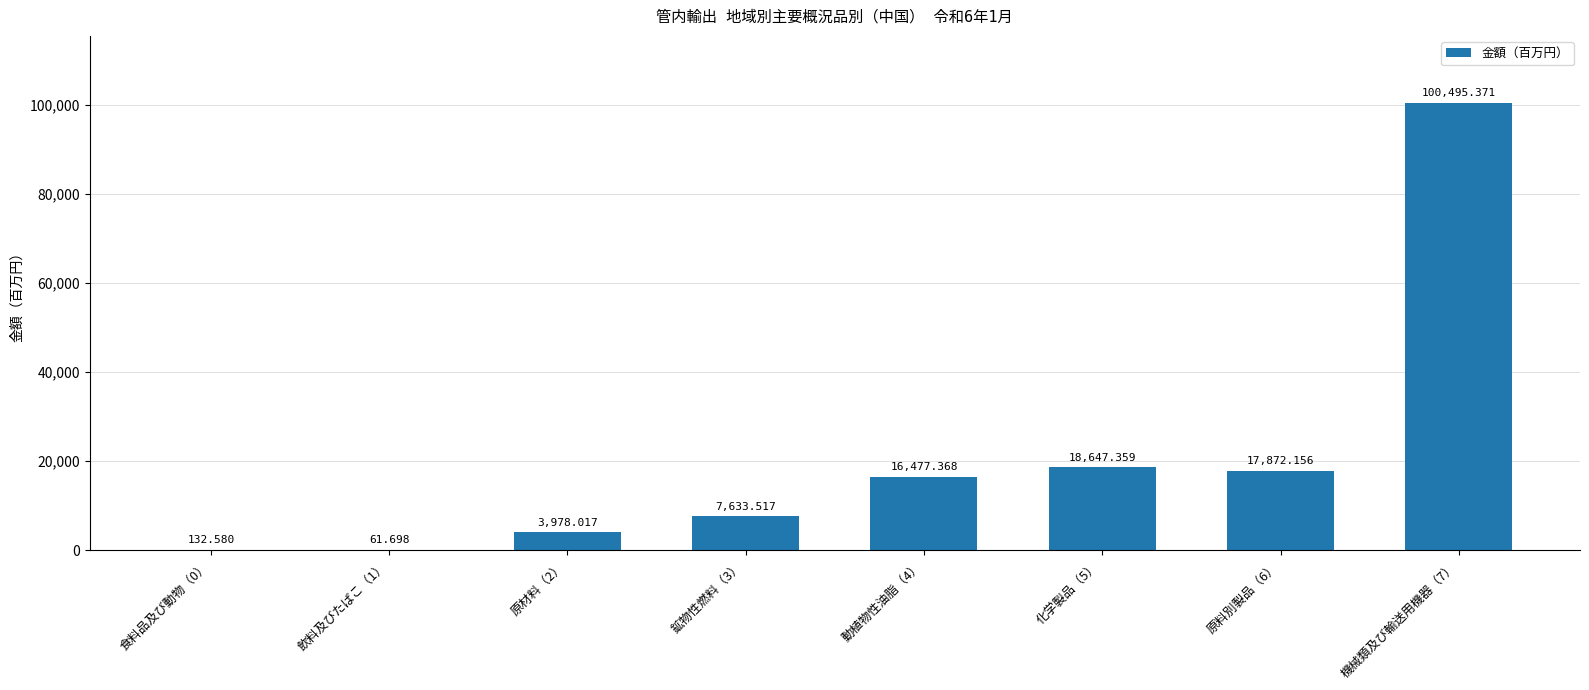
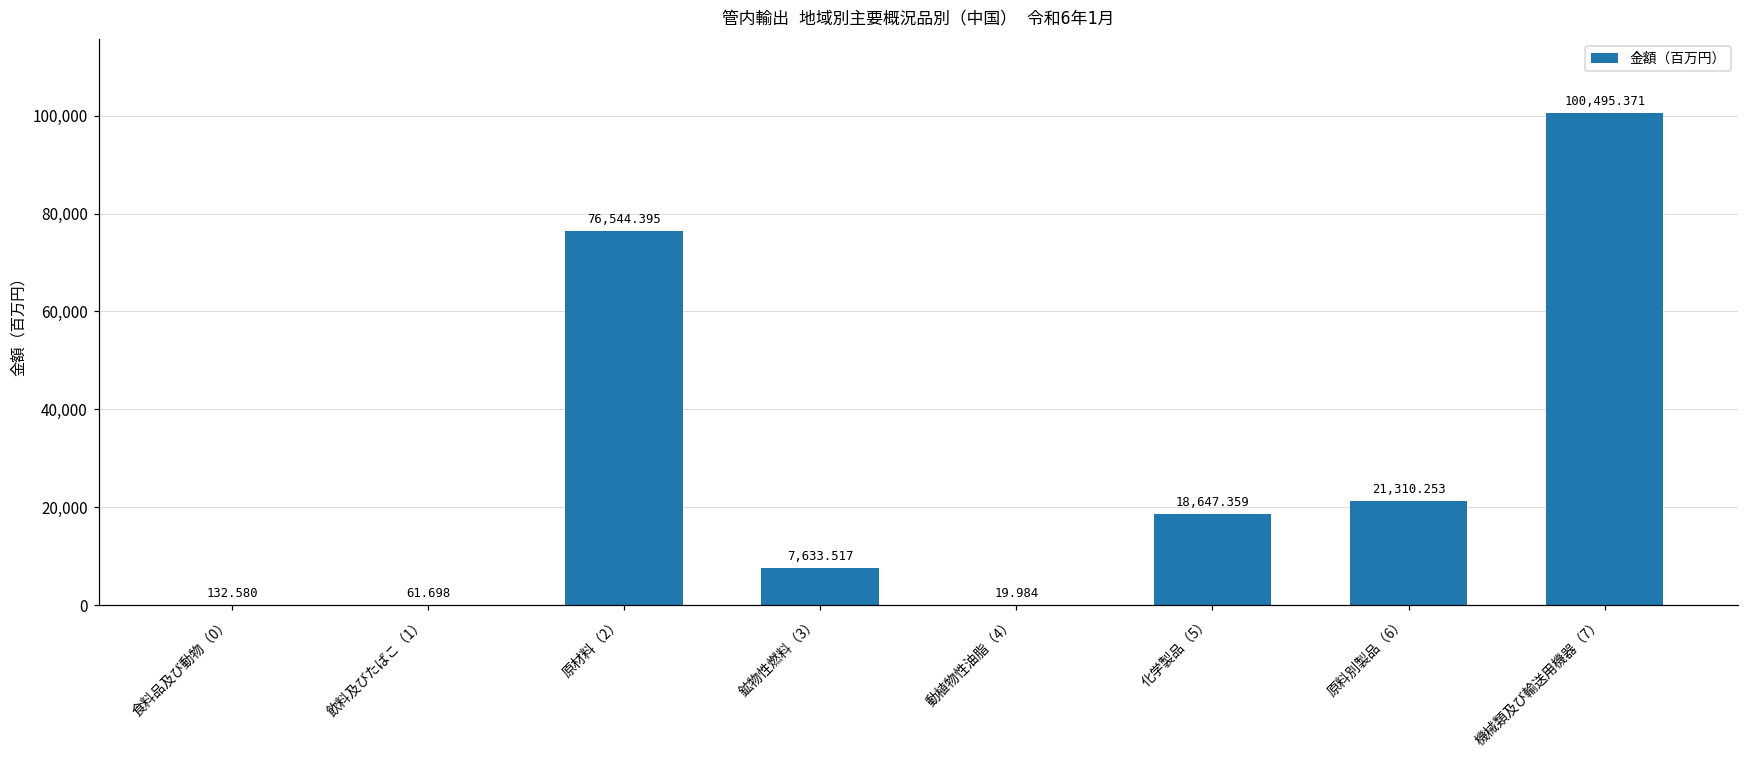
  {
    "食料品及び動物（0）": "132.580",
    "飲料及びたばこ（1）": "61.698",
-   "原材料（2）": "3,978.017",
+   "原材料（2）": "76,544.395",
    "鉱物性燃料（3）": "7,633.517",
-   "動植物性油脂（4）": "16,477.368",
+   "動植物性油脂（4）": "19.984",
    "化学製品（5）": "18,647.359",
-   "原料別製品（6）": "17,872.156",
+   "原料別製品（6）": "21,310.253",
    "機械類及び輸送用機器（7）": "100,495.371"
  }
